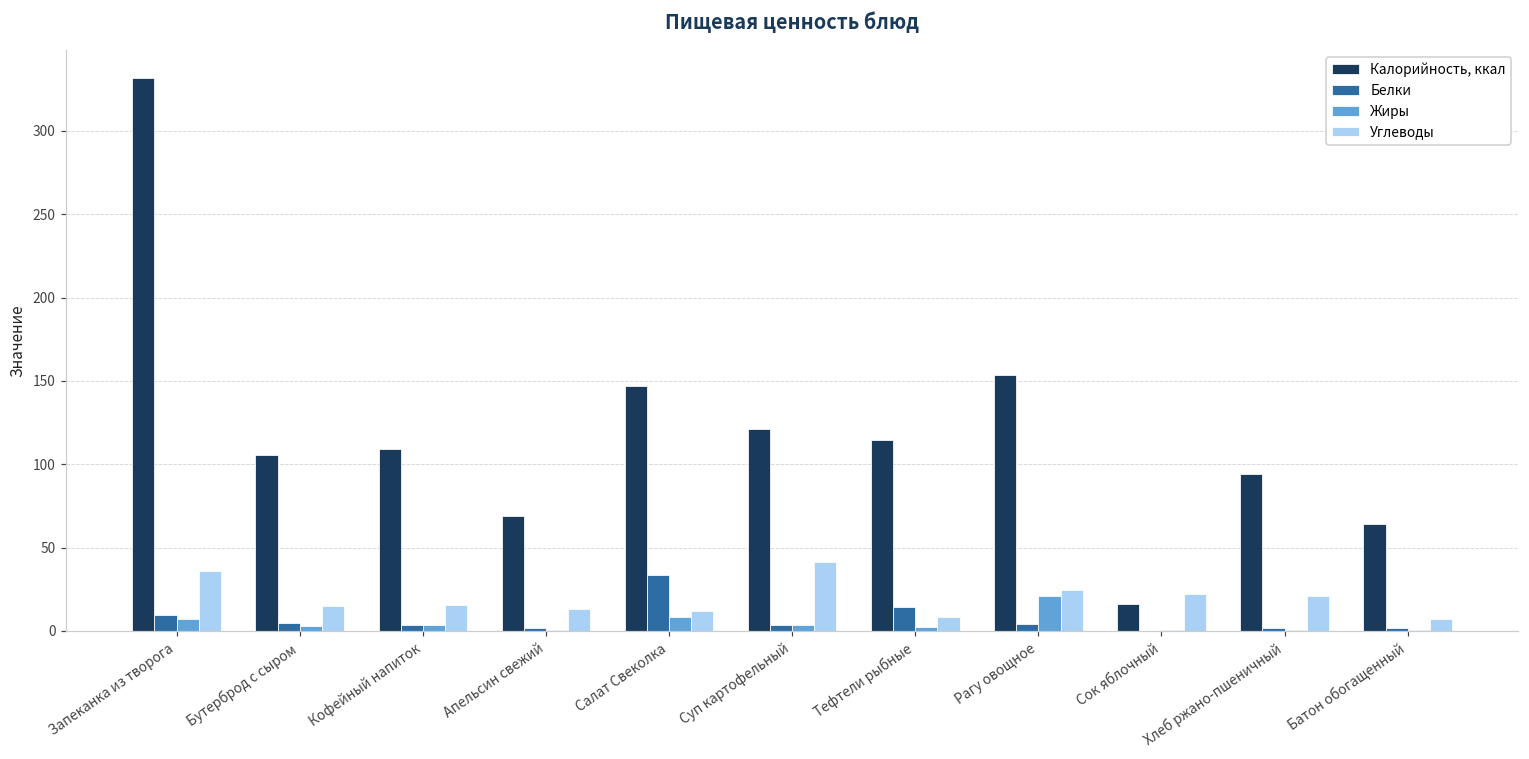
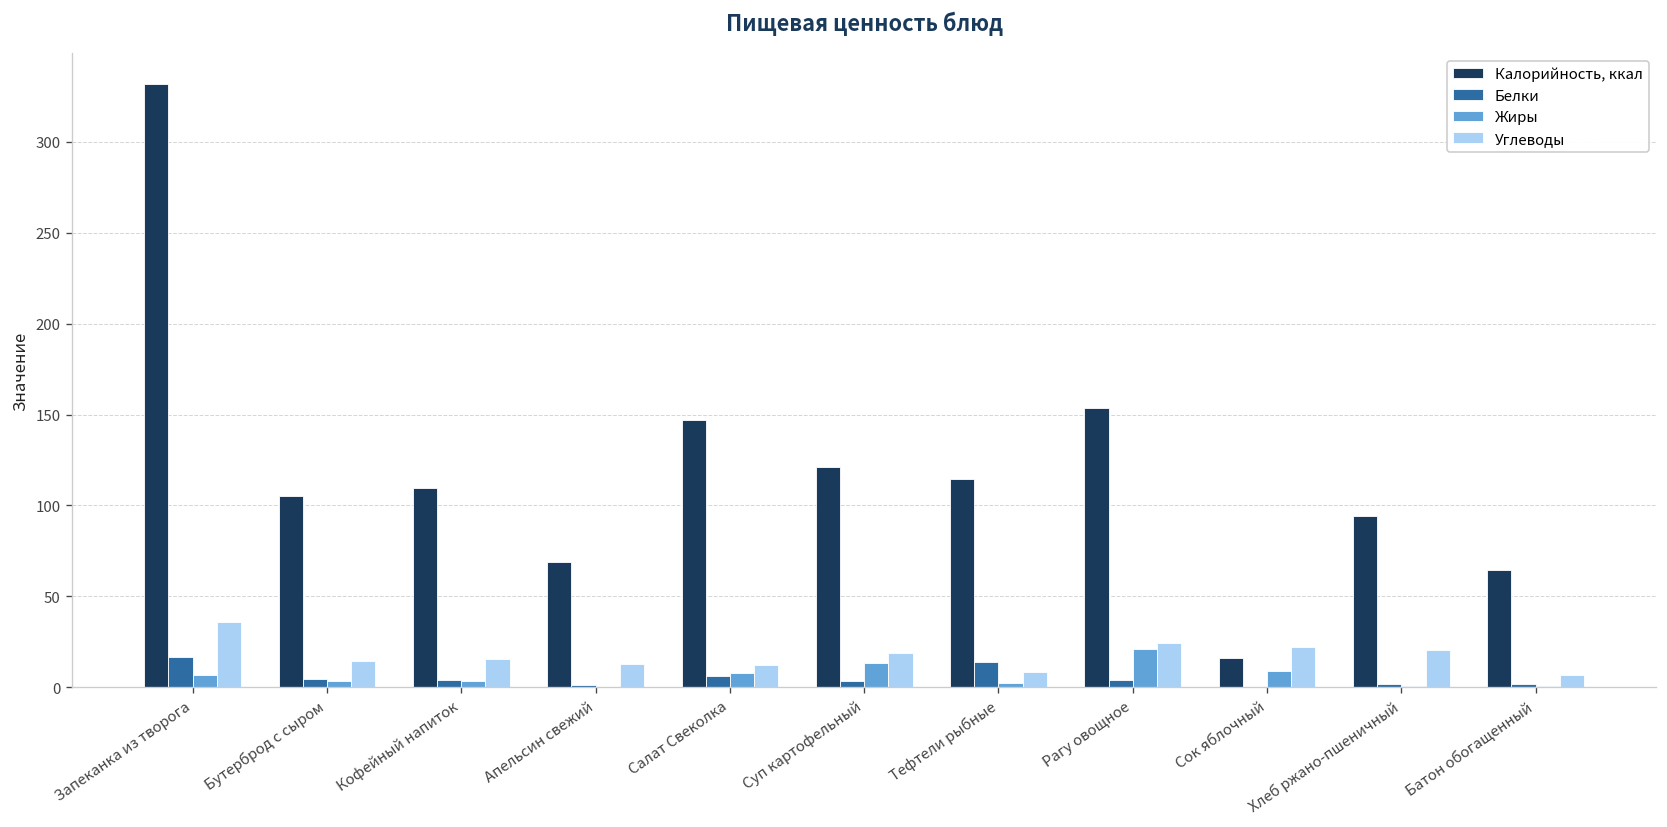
  {
    "Калорийность, ккал": {
      "Запеканка из творога": 332,
      "Бутерброд с сыром": 105,
      "Кофейный напиток": 109,
      "Апельсин свежий": 69,
      "Салат Свеколка": 147,
      "Суп картофельный": 121,
      "Тефтели рыбные": 114,
      "Рагу овощное": 154,
      "Сок яблочный": 16,
      "Хлеб ржано-пшеничный": 94,
      "Батон обогащенный": 64
    },
    "Белки": {
-     "Запеканка из творога": 9,
+     "Запеканка из творога": 17,
      "Бутерброд с сыром": 5,
      "Кофейный напиток": 4,
-     "Салат Свеколка": 33,
+     "Салат Свеколка": 6,
      "Суп картофельный": 4,
      "Тефтели рыбные": 14,
      "Рагу овощное": 4,
      "Хлеб ржано-пшеничный": 2
    },
    "Жиры": {
      "Запеканка из творога": 7,
      "Бутерброд с сыром": 3,
      "Кофейный напиток": 4,
      "Салат Свеколка": 8,
-     "Суп картофельный": 3,
+     "Суп картофельный": 13,
      "Тефтели рыбные": 3,
      "Рагу овощное": 21,
-     "Сок яблочный": 0
+     "Сок яблочный": 9
    },
    "Углеводы": {
      "Запеканка из творога": 36,
      "Бутерброд с сыром": 15,
      "Кофейный напиток": 16,
      "Апельсин свежий": 13,
      "Салат Свеколка": 12,
-     "Суп картофельный": 41,
+     "Суп картофельный": 19,
      "Тефтели рыбные": 9,
      "Рагу овощное": 24,
      "Сок яблочный": 22,
      "Хлеб ржано-пшеничный": 21,
      "Батон обогащенный": 7
    }
  }
